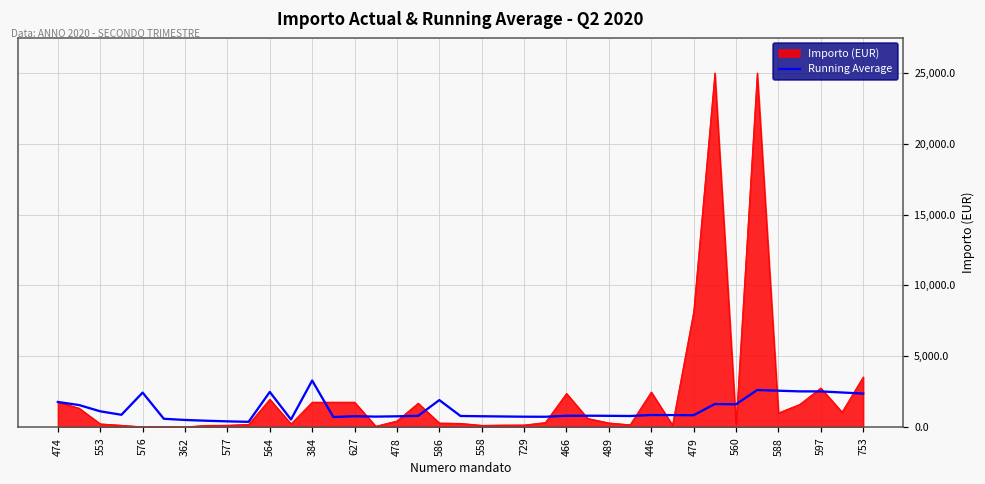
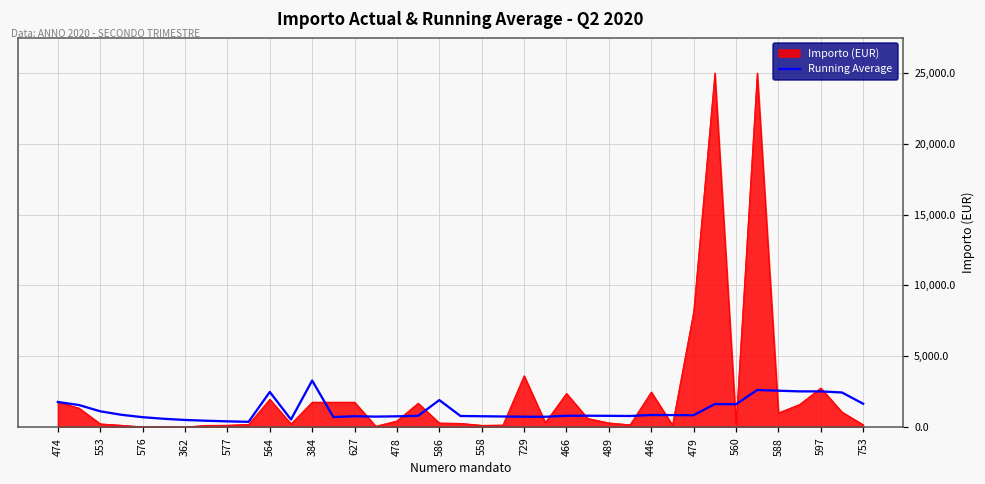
  {
    "Importo (EUR)": {
      "553": "200",
      "576": "0",
      "362": "0",
      "577": "100",
      "564": "2,000",
      "384": "1,800",
      "627": "1,800",
      "478": "400",
      "586": "300",
      "558": "100",
-     "729": "100",
+     "729": "3,600",
      "466": "2,400",
      "489": "300",
      "446": "2,500",
      "479": "8,100",
      "560": "200",
      "588": "1,000",
      "597": "2,800",
-     "753": "3,500"
+     "753": "200"
    },
    "Running Average": {
      "553": "1,100",
-     "576": "2,400",
+     "576": "700",
      "362": "500",
      "577": "400",
      "564": "2,500",
      "384": "3,300",
      "627": "800",
      "478": "800",
      "586": "1,900",
      "558": "800",
      "729": "700",
      "466": "800",
      "489": "800",
      "446": "800",
      "479": "800",
      "560": "1,600",
      "588": "2,600",
      "597": "2,500",
-     "753": "2,400"
+     "753": "1,600"
    }
  }
